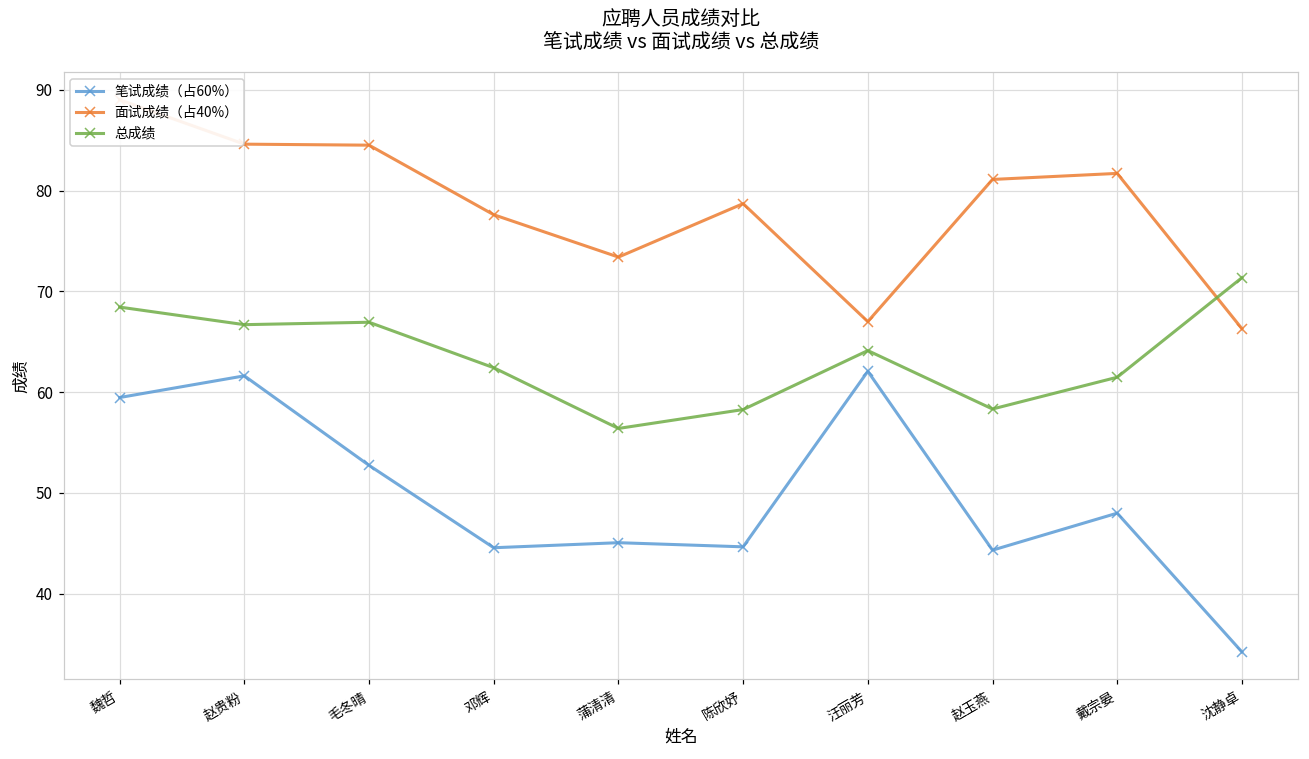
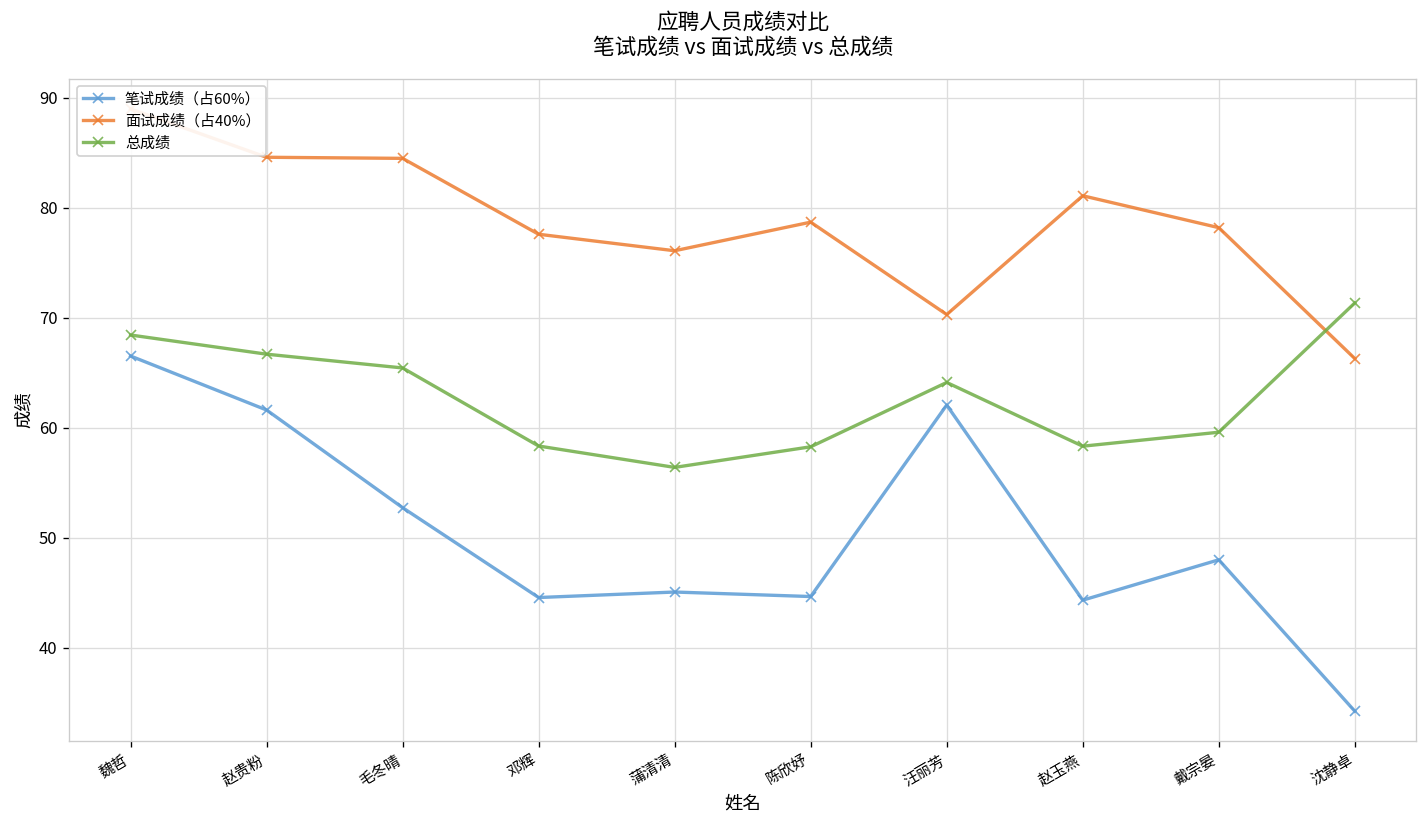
  {
    "笔试成绩（占60%）": {
-     "魏哲": 59,
+     "魏哲": 67,
      "赵贵粉": 62,
      "毛冬晴": 53,
      "邓辉": 45,
      "蒲清清": 45,
      "陈欣妤": 45,
      "汪丽芳": 62,
      "赵玉燕": 44,
      "戴宗晏": 48,
      "沈静卓": 34
    },
    "面试成绩（占40%）": {
      "赵贵粉": 85,
      "毛冬晴": 85,
      "邓辉": 78,
-     "蒲清清": 73,
+     "蒲清清": 76,
      "陈欣妤": 79,
-     "汪丽芳": 67,
+     "汪丽芳": 70,
      "赵玉燕": 81,
-     "戴宗晏": 82,
+     "戴宗晏": 78,
      "沈静卓": 66
    },
    "总成绩": {
      "魏哲": 68,
      "赵贵粉": 67,
-     "毛冬晴": 67,
-     "邓辉": 62,
+     "毛冬晴": 65,
+     "邓辉": 58,
      "蒲清清": 56,
      "陈欣妤": 58,
      "汪丽芳": 64,
      "赵玉燕": 58,
-     "戴宗晏": 61,
+     "戴宗晏": 60,
      "沈静卓": 71
    }
  }
